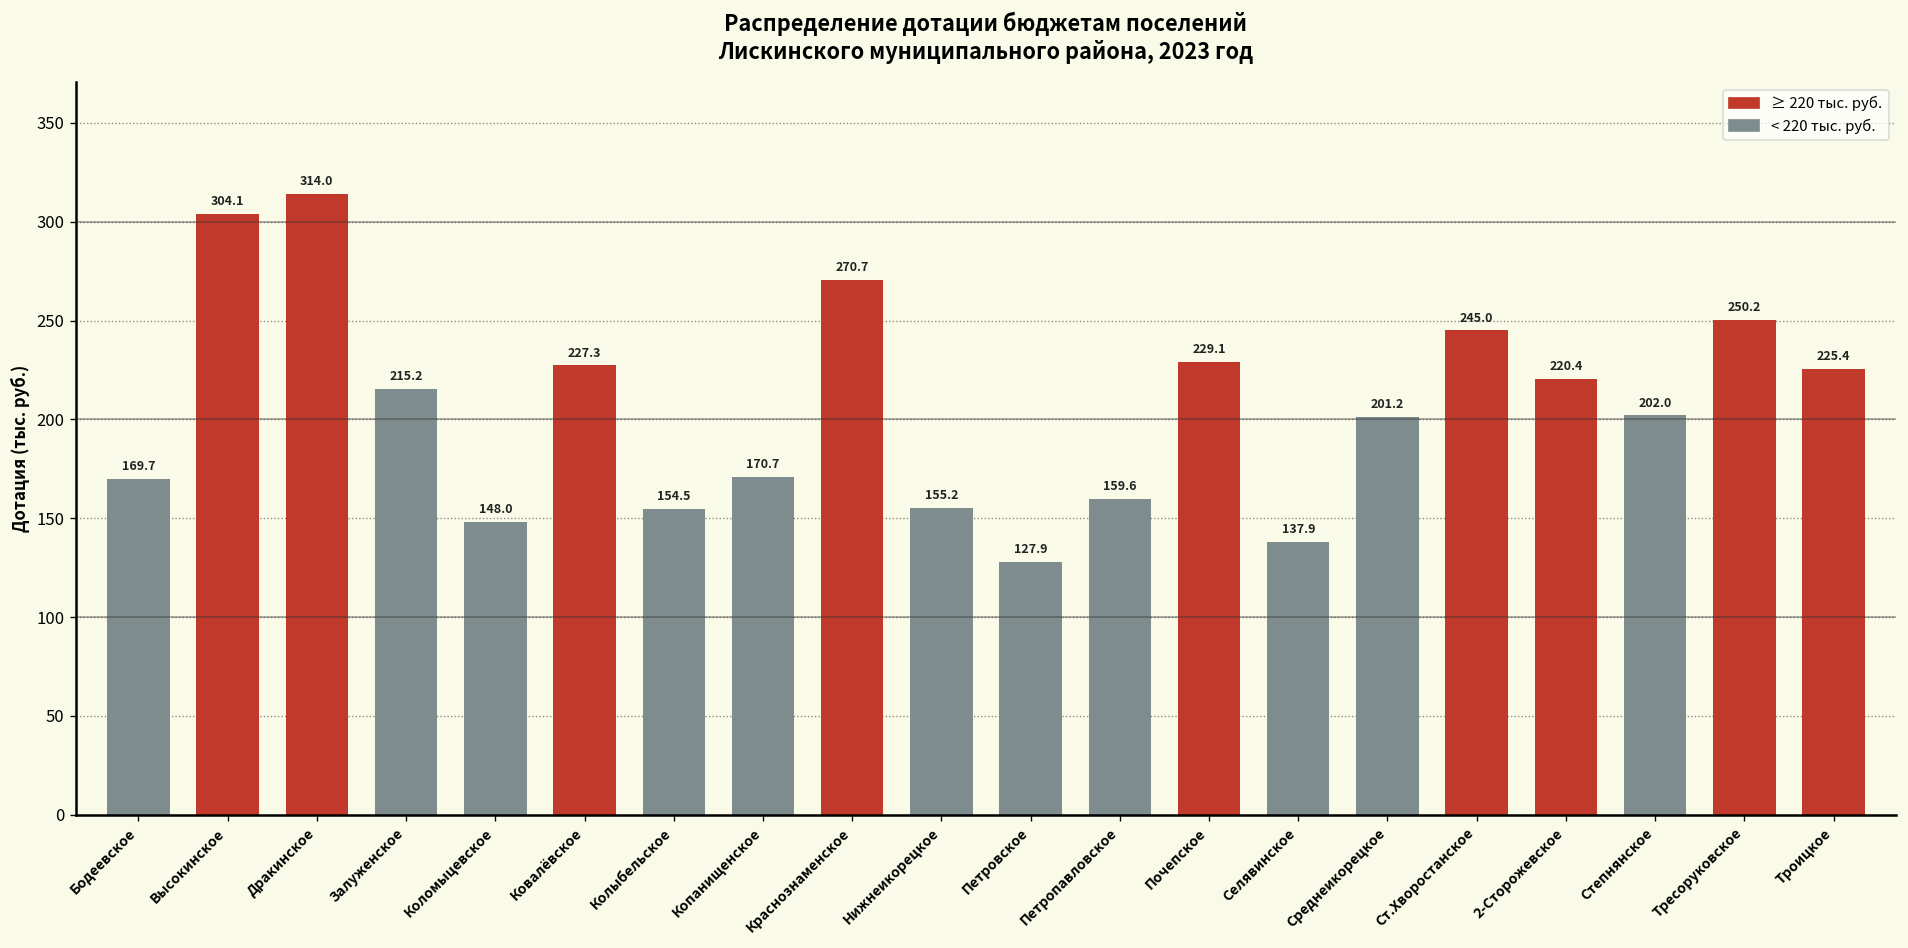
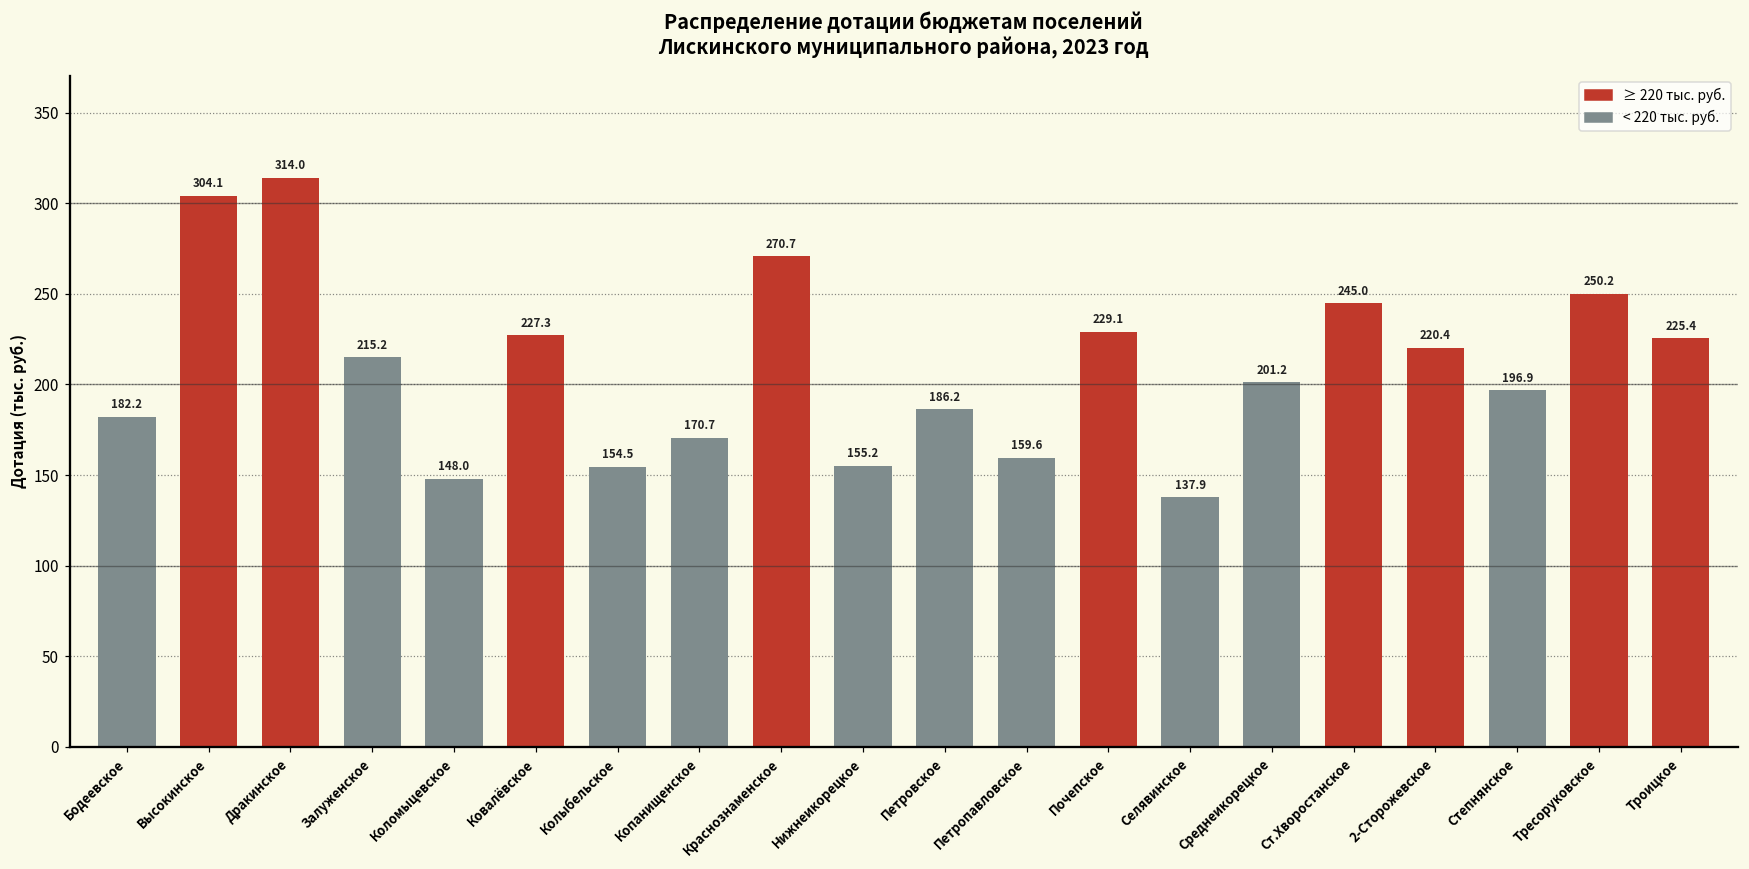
  {
-   "Бодеевское": 169.7,
+   "Бодеевское": 182.2,
    "Высокинское": 304.1,
    "Дракинское": 314.0,
    "Залуженское": 215.2,
    "Коломыцевское": 148.0,
    "Ковалёвское": 227.3,
    "Колыбельское": 154.5,
    "Копанищенское": 170.7,
    "Краснознаменское": 270.7,
    "Нижнеикорецкое": 155.2,
-   "Петровское": 127.9,
+   "Петровское": 186.2,
    "Петропавловское": 159.6,
    "Почепское": 229.1,
    "Селявинское": 137.9,
    "Среднеикорецкое": 201.2,
    "Ст.Хворостанское": 245.0,
    "2-Сторожевское": 220.4,
-   "Степнянское": 202.0,
+   "Степнянское": 196.9,
    "Тресоруковское": 250.2,
    "Троицкое": 225.4
  }
